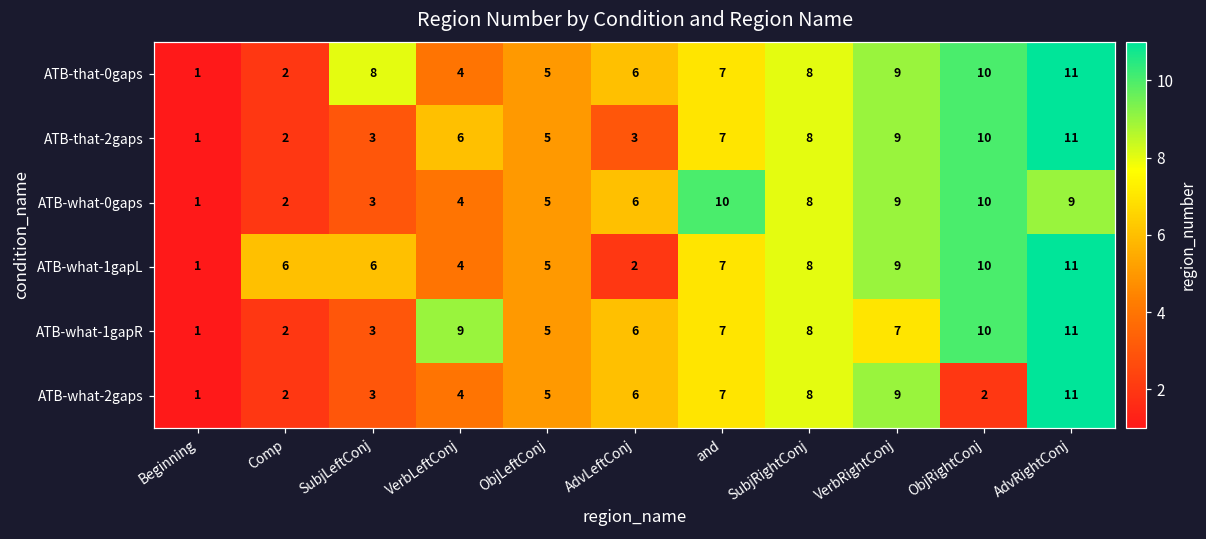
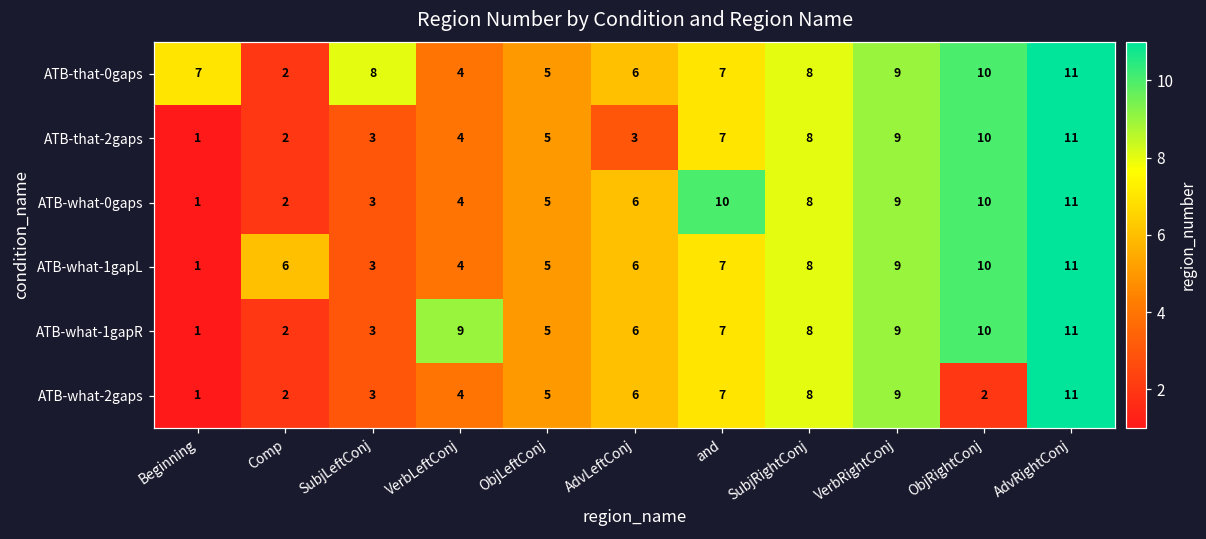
  {
    "ATB-that-0gaps": {
-     "Beginning": 1,
+     "Beginning": 7,
      "Comp": 2,
      "SubjLeftConj": 8,
      "VerbLeftConj": 4,
      "ObjLeftConj": 5,
      "AdvLeftConj": 6,
      "and": 7,
      "SubjRightConj": 8,
      "VerbRightConj": 9,
      "ObjRightConj": 10,
      "AdvRightConj": 11
    },
    "ATB-that-2gaps": {
      "Beginning": 1,
      "Comp": 2,
      "SubjLeftConj": 3,
-     "VerbLeftConj": 6,
+     "VerbLeftConj": 4,
      "ObjLeftConj": 5,
      "AdvLeftConj": 3,
      "and": 7,
      "SubjRightConj": 8,
      "VerbRightConj": 9,
      "ObjRightConj": 10,
      "AdvRightConj": 11
    },
    "ATB-what-0gaps": {
      "Beginning": 1,
      "Comp": 2,
      "SubjLeftConj": 3,
      "VerbLeftConj": 4,
      "ObjLeftConj": 5,
      "AdvLeftConj": 6,
      "and": 10,
      "SubjRightConj": 8,
      "VerbRightConj": 9,
      "ObjRightConj": 10,
-     "AdvRightConj": 9
+     "AdvRightConj": 11
    },
    "ATB-what-1gapL": {
      "Beginning": 1,
      "Comp": 6,
-     "SubjLeftConj": 6,
+     "SubjLeftConj": 3,
      "VerbLeftConj": 4,
      "ObjLeftConj": 5,
-     "AdvLeftConj": 2,
+     "AdvLeftConj": 6,
      "and": 7,
      "SubjRightConj": 8,
      "VerbRightConj": 9,
      "ObjRightConj": 10,
      "AdvRightConj": 11
    },
    "ATB-what-1gapR": {
      "Beginning": 1,
      "Comp": 2,
      "SubjLeftConj": 3,
      "VerbLeftConj": 9,
      "ObjLeftConj": 5,
      "AdvLeftConj": 6,
      "and": 7,
      "SubjRightConj": 8,
-     "VerbRightConj": 7,
+     "VerbRightConj": 9,
      "ObjRightConj": 10,
      "AdvRightConj": 11
    },
    "ATB-what-2gaps": {
      "Beginning": 1,
      "Comp": 2,
      "SubjLeftConj": 3,
      "VerbLeftConj": 4,
      "ObjLeftConj": 5,
      "AdvLeftConj": 6,
      "and": 7,
      "SubjRightConj": 8,
      "VerbRightConj": 9,
      "ObjRightConj": 2,
      "AdvRightConj": 11
    }
  }
